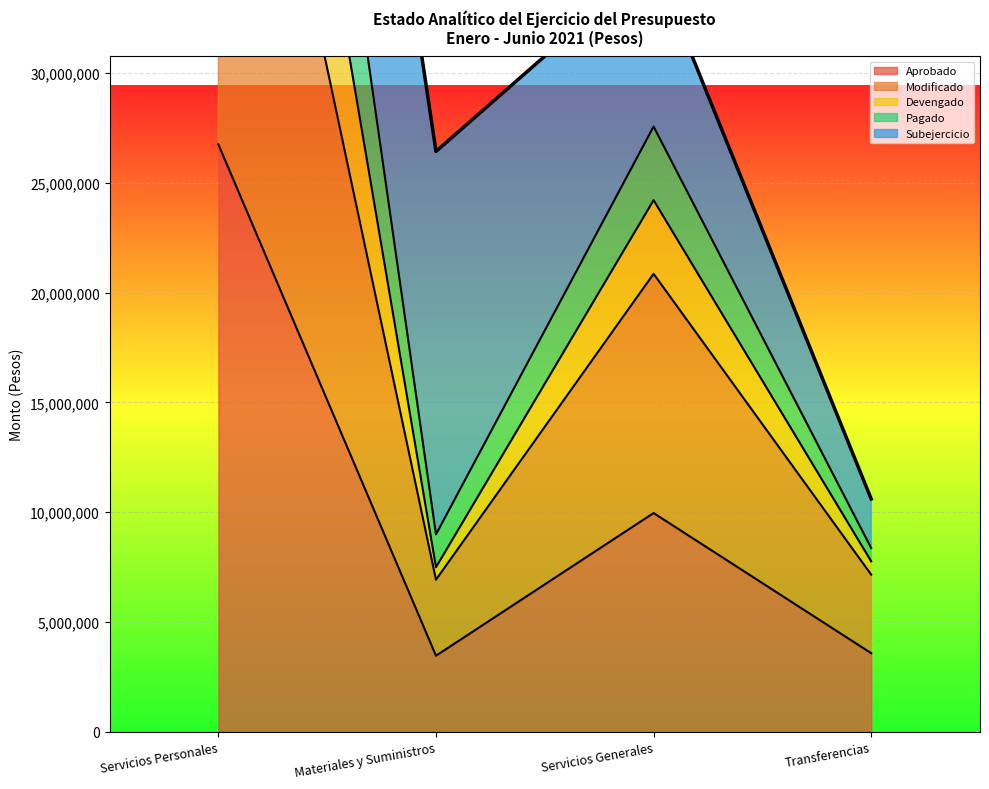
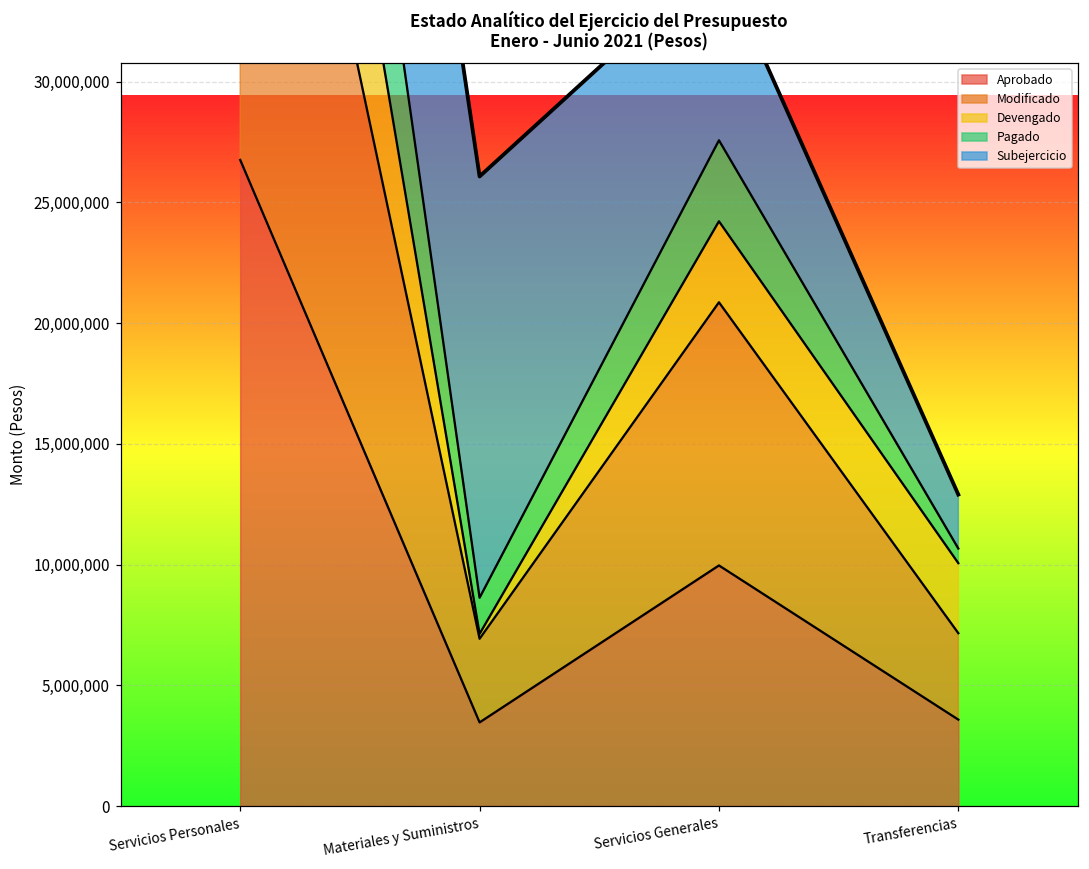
  {
    "Devengado": {
-     "Materiales y Suministros": "600,000",
+     "Materiales y Suministros": "200,000",
      "Servicios Generales": "3,400,000",
-     "Transferencias": "600,000"
+     "Transferencias": "2,900,000"
    },
    "Pagado": {
      "Materiales y Suministros": "1,500,000",
      "Servicios Generales": "3,400,000",
      "Transferencias": "600,000"
    },
    "Subejercicio": {
      "Materiales y Suministros": "17,400,000",
      "Transferencias": "2,200,000"
    }
  }
